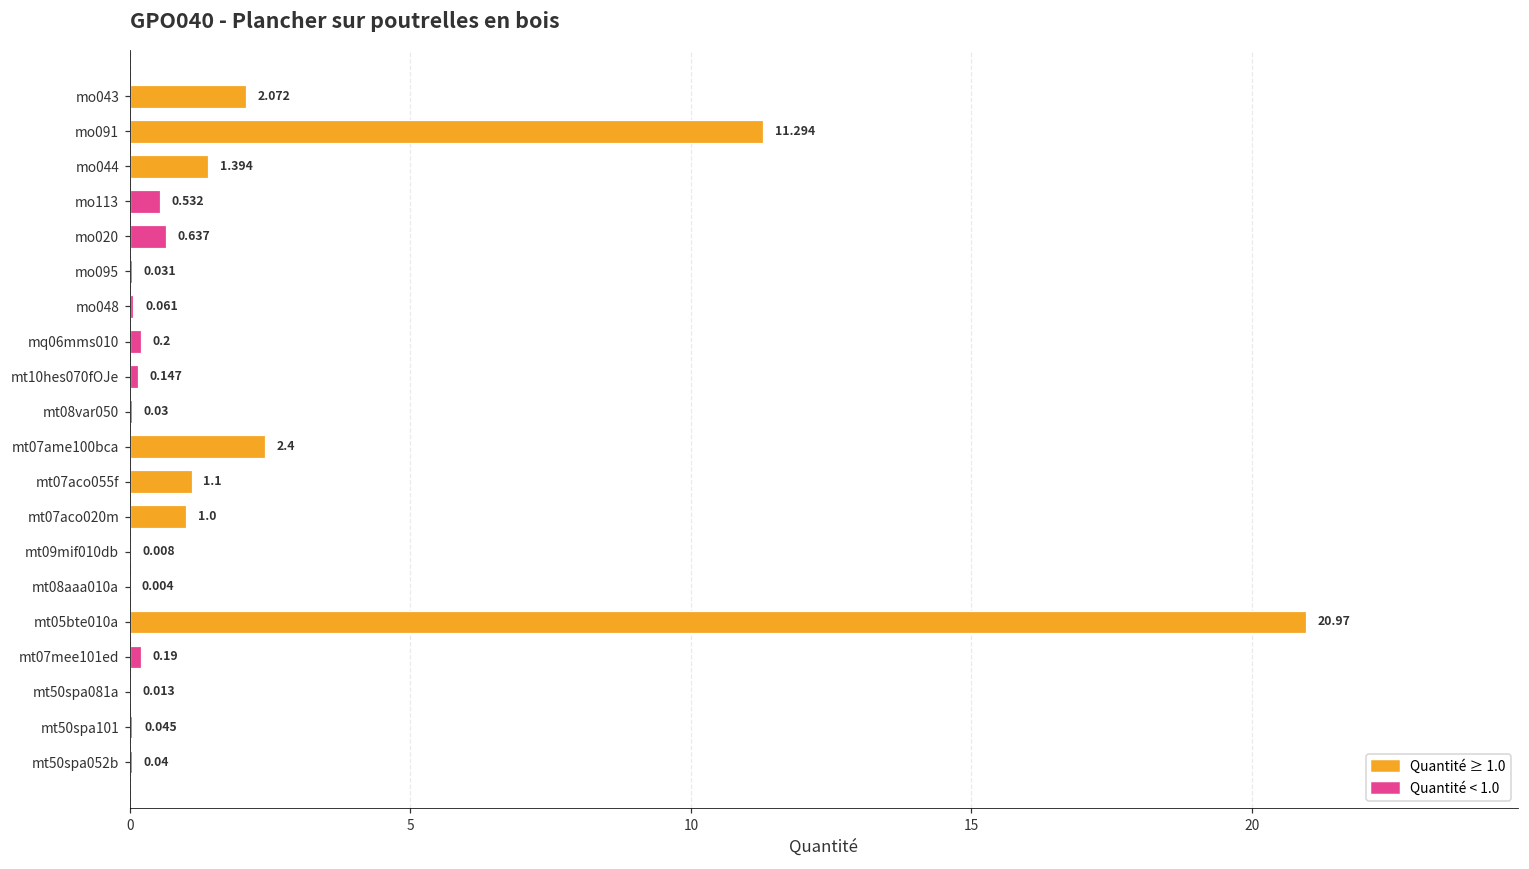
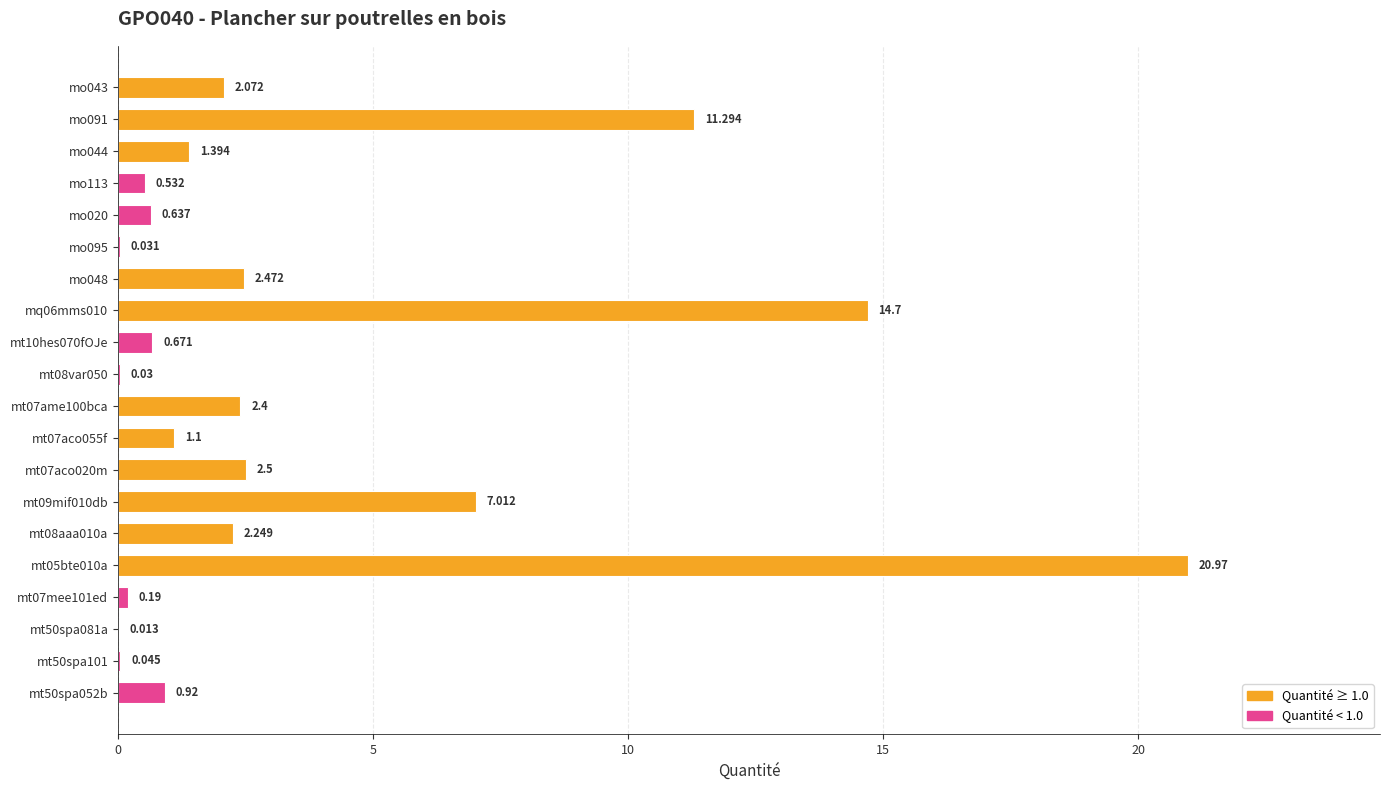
  {
    "mo043": 2.072,
    "mo091": 11.294,
    "mo044": 1.394,
    "mo113": 0.532,
    "mo020": 0.637,
    "mo095": 0.031,
-   "mo048": 0.061,
-   "mq06mms010": 0.2,
-   "mt10hes070fOJe": 0.147,
+   "mo048": 2.472,
+   "mq06mms010": 14.7,
+   "mt10hes070fOJe": 0.671,
    "mt08var050": 0.03,
    "mt07ame100bca": 2.4,
    "mt07aco055f": 1.1,
-   "mt07aco020m": 1.0,
-   "mt09mif010db": 0.008,
-   "mt08aaa010a": 0.004,
+   "mt07aco020m": 2.5,
+   "mt09mif010db": 7.012,
+   "mt08aaa010a": 2.249,
    "mt05bte010a": 20.97,
    "mt07mee101ed": 0.19,
    "mt50spa081a": 0.013,
    "mt50spa101": 0.045,
-   "mt50spa052b": 0.04
+   "mt50spa052b": 0.92
  }
